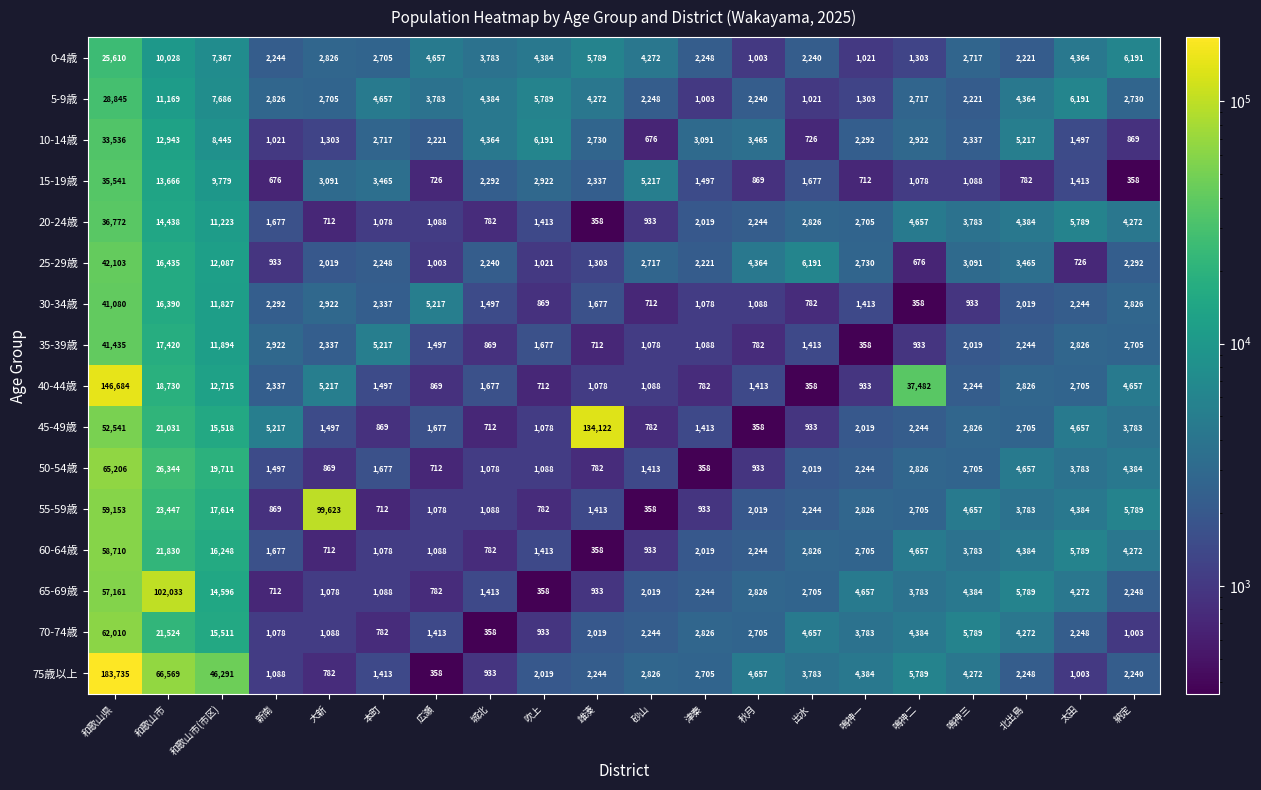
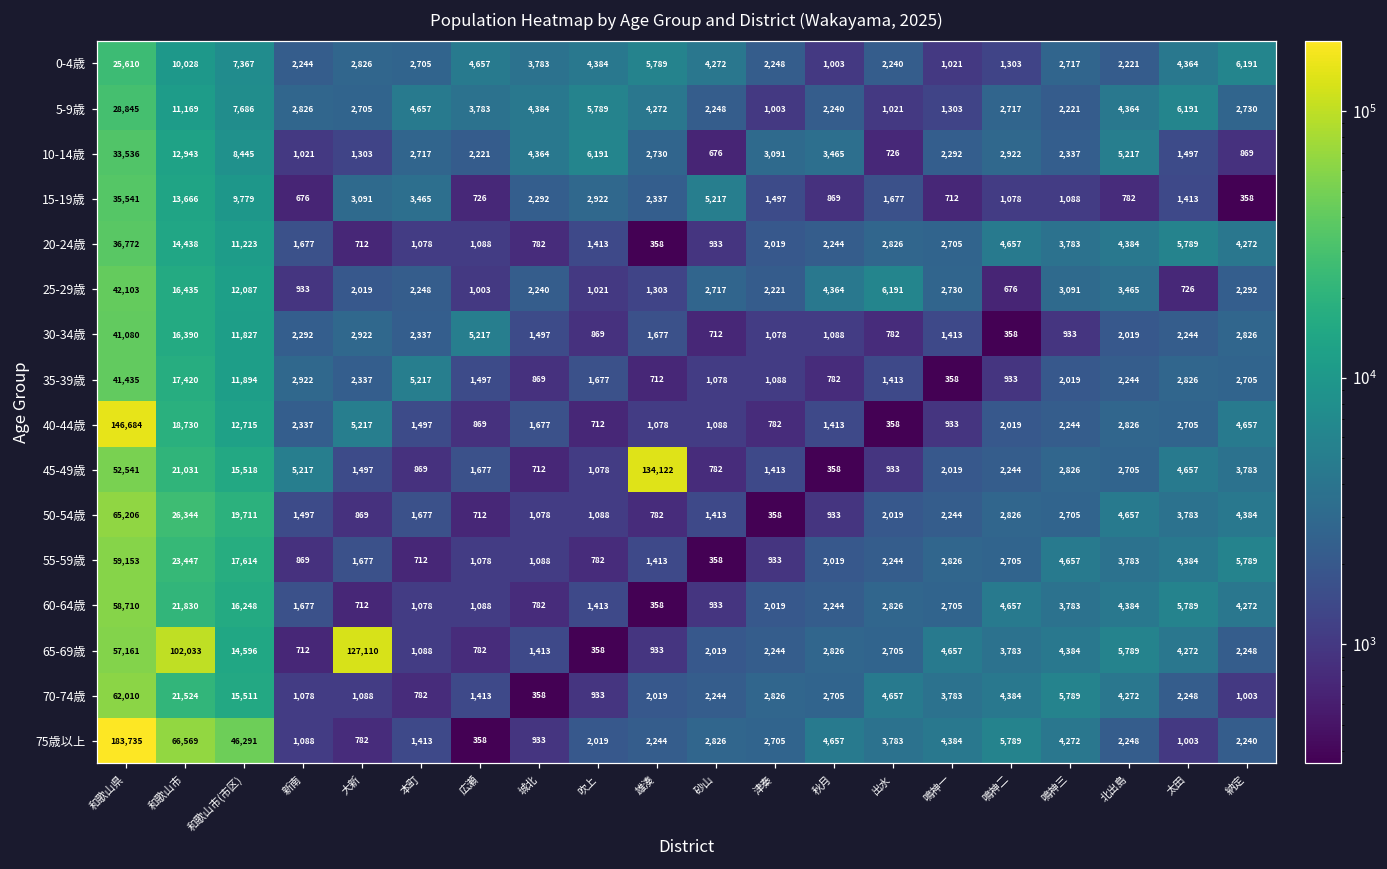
  {
    "40-44歳": {
      "和歌山県": "146,684",
      "和歌山市": "18,730",
      "和歌山市(市区)": "12,715",
      "新南": "2,337",
      "大新": "5,217",
      "本町": "1,497",
      "広瀬": "869",
      "城北": "1,677",
      "吹上": "712",
      "雄湊": "1,078",
      "砂山": "1,088",
      "津秦": "782",
      "秋月": "1,413",
      "出水": "358",
      "鳴神一": "933",
-     "鳴神二": "37,482",
+     "鳴神二": "2,019",
      "鳴神三": "2,244",
      "北出島": "2,826",
      "太田": "2,705",
      "納定": "4,657"
    },
    "55-59歳": {
      "和歌山県": "59,153",
      "和歌山市": "23,447",
      "和歌山市(市区)": "17,614",
      "新南": "869",
-     "大新": "99,623",
+     "大新": "1,677",
      "本町": "712",
      "広瀬": "1,078",
      "城北": "1,088",
      "吹上": "782",
      "雄湊": "1,413",
      "砂山": "358",
      "津秦": "933",
      "秋月": "2,019",
      "出水": "2,244",
      "鳴神一": "2,826",
      "鳴神二": "2,705",
      "鳴神三": "4,657",
      "北出島": "3,783",
      "太田": "4,384",
      "納定": "5,789"
    },
    "65-69歳": {
      "和歌山県": "57,161",
      "和歌山市": "102,033",
      "和歌山市(市区)": "14,596",
      "新南": "712",
-     "大新": "1,078",
+     "大新": "127,110",
      "本町": "1,088",
      "広瀬": "782",
      "城北": "1,413",
      "吹上": "358",
      "雄湊": "933",
      "砂山": "2,019",
      "津秦": "2,244",
      "秋月": "2,826",
      "出水": "2,705",
      "鳴神一": "4,657",
      "鳴神二": "3,783",
      "鳴神三": "4,384",
      "北出島": "5,789",
      "太田": "4,272",
      "納定": "2,248"
    }
  }
